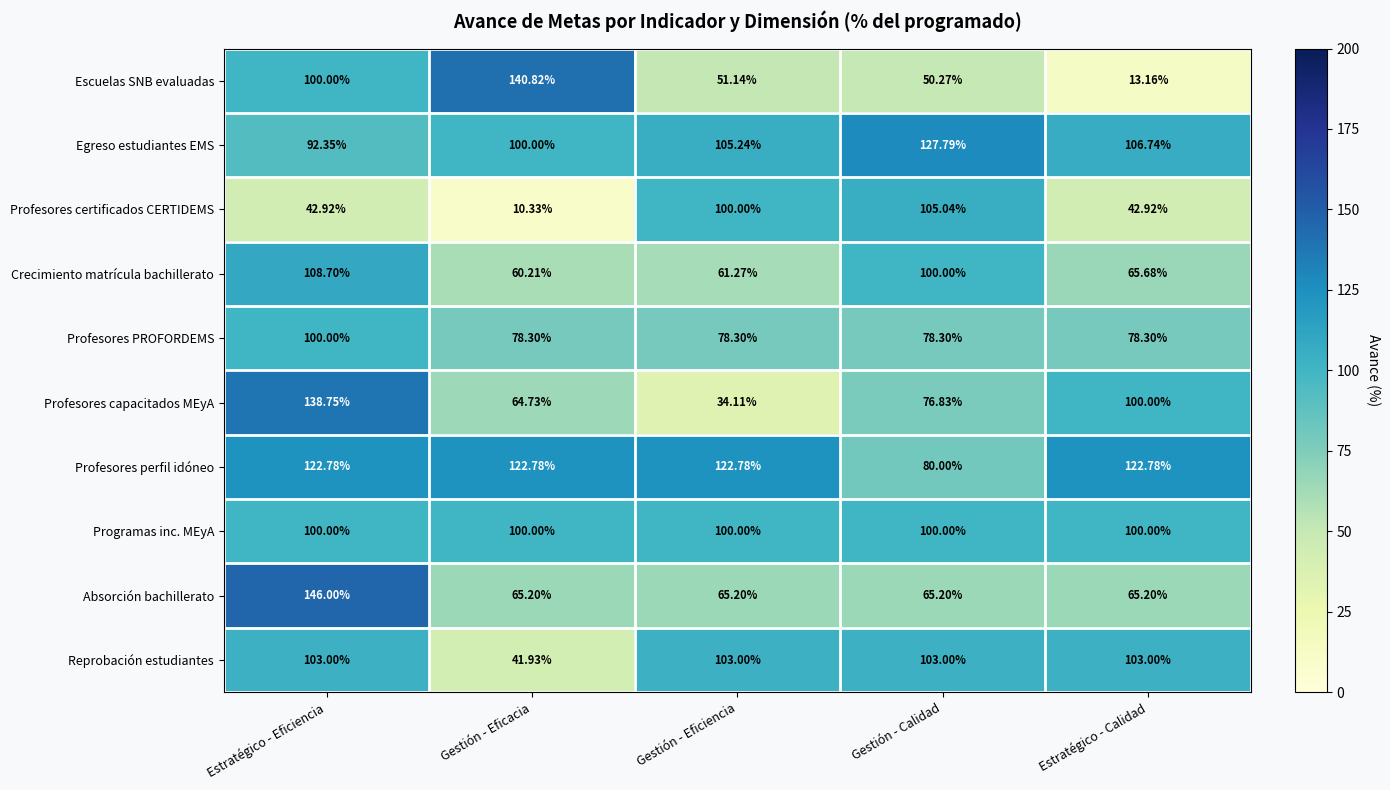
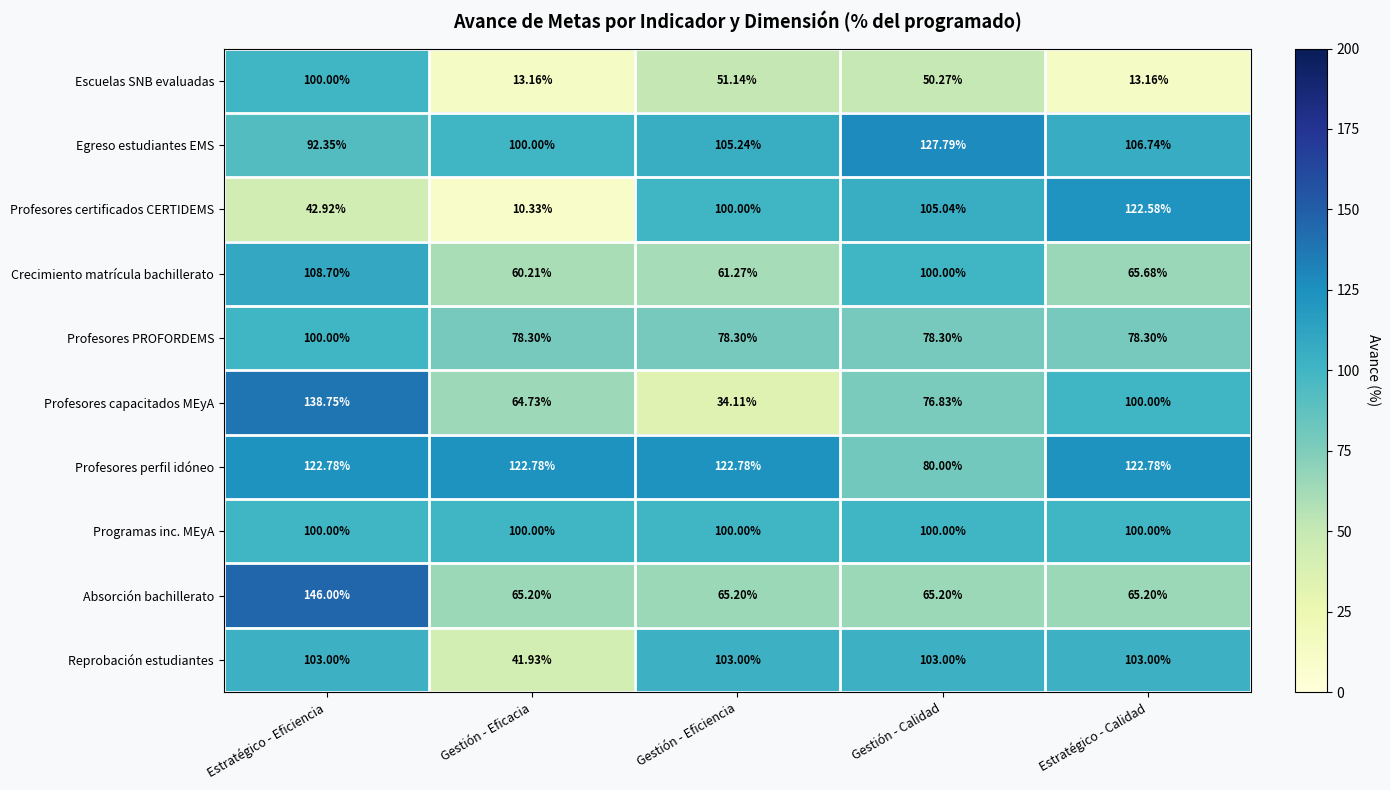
  {
    "Escuelas SNB evaluadas": {
      "Estratégico - Eficiencia": "100.00%",
-     "Gestión - Eficacia": "140.82%",
+     "Gestión - Eficacia": "13.16%",
      "Gestión - Eficiencia": "51.14%",
      "Gestión - Calidad": "50.27%",
      "Estratégico - Calidad": "13.16%"
    },
    "Egreso estudiantes EMS": {
      "Estratégico - Eficiencia": "92.35%",
      "Gestión - Eficacia": "100.00%",
      "Gestión - Eficiencia": "105.24%",
      "Gestión - Calidad": "127.79%",
      "Estratégico - Calidad": "106.74%"
    },
    "Profesores certificados CERTIDEMS": {
      "Estratégico - Eficiencia": "42.92%",
      "Gestión - Eficacia": "10.33%",
      "Gestión - Eficiencia": "100.00%",
      "Gestión - Calidad": "105.04%",
-     "Estratégico - Calidad": "42.92%"
+     "Estratégico - Calidad": "122.58%"
    },
    "Crecimiento matrícula bachillerato": {
      "Estratégico - Eficiencia": "108.70%",
      "Gestión - Eficacia": "60.21%",
      "Gestión - Eficiencia": "61.27%",
      "Gestión - Calidad": "100.00%",
      "Estratégico - Calidad": "65.68%"
    },
    "Profesores PROFORDEMS": {
      "Estratégico - Eficiencia": "100.00%",
      "Gestión - Eficacia": "78.30%",
      "Gestión - Eficiencia": "78.30%",
      "Gestión - Calidad": "78.30%",
      "Estratégico - Calidad": "78.30%"
    },
    "Profesores capacitados MEyA": {
      "Estratégico - Eficiencia": "138.75%",
      "Gestión - Eficacia": "64.73%",
      "Gestión - Eficiencia": "34.11%",
      "Gestión - Calidad": "76.83%",
      "Estratégico - Calidad": "100.00%"
    },
    "Profesores perfil idóneo": {
      "Estratégico - Eficiencia": "122.78%",
      "Gestión - Eficacia": "122.78%",
      "Gestión - Eficiencia": "122.78%",
      "Gestión - Calidad": "80.00%",
      "Estratégico - Calidad": "122.78%"
    },
    "Programas inc. MEyA": {
      "Estratégico - Eficiencia": "100.00%",
      "Gestión - Eficacia": "100.00%",
      "Gestión - Eficiencia": "100.00%",
      "Gestión - Calidad": "100.00%",
      "Estratégico - Calidad": "100.00%"
    },
    "Absorción bachillerato": {
      "Estratégico - Eficiencia": "146.00%",
      "Gestión - Eficacia": "65.20%",
      "Gestión - Eficiencia": "65.20%",
      "Gestión - Calidad": "65.20%",
      "Estratégico - Calidad": "65.20%"
    },
    "Reprobación estudiantes": {
      "Estratégico - Eficiencia": "103.00%",
      "Gestión - Eficacia": "41.93%",
      "Gestión - Eficiencia": "103.00%",
      "Gestión - Calidad": "103.00%",
      "Estratégico - Calidad": "103.00%"
    }
  }
